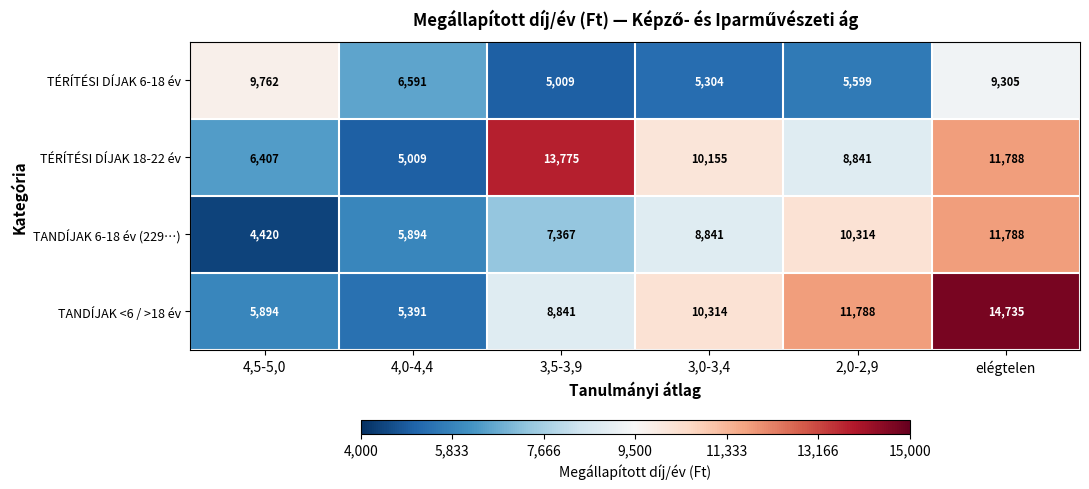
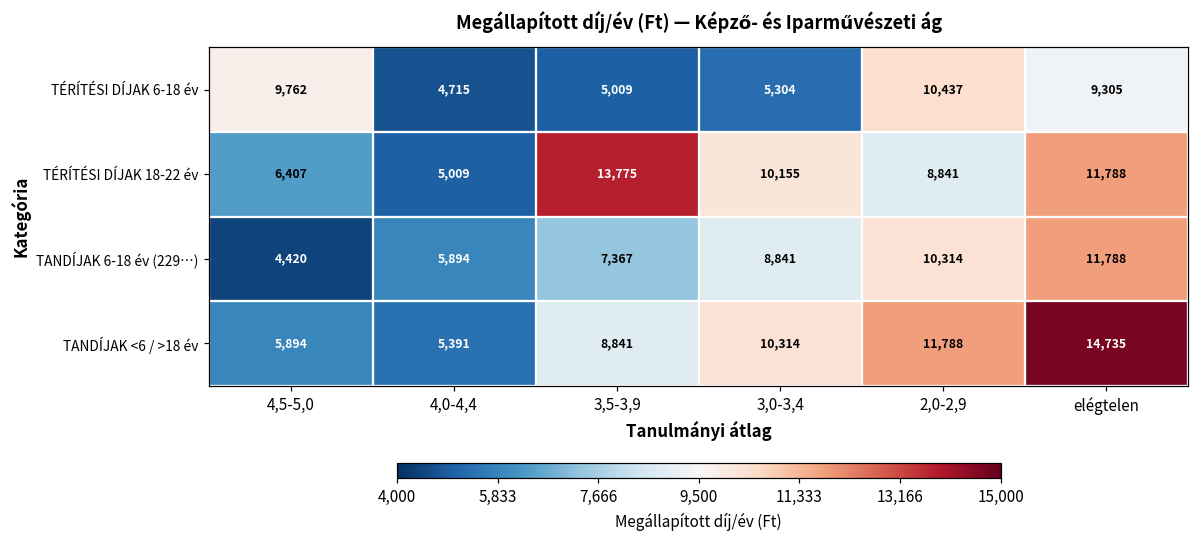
  {
    "TÉRÍTÉSI DÍJAK 6-18 év": {
      "4,5-5,0": "9,762",
-     "4,0-4,4": "6,591",
+     "4,0-4,4": "4,715",
      "3,5-3,9": "5,009",
      "3,0-3,4": "5,304",
-     "2,0-2,9": "5,599",
+     "2,0-2,9": "10,437",
      "elégtelen": "9,305"
    },
    "TÉRÍTÉSI DÍJAK 18-22 év": {
      "4,5-5,0": "6,407",
      "4,0-4,4": "5,009",
      "3,5-3,9": "13,775",
      "3,0-3,4": "10,155",
      "2,0-2,9": "8,841",
      "elégtelen": "11,788"
    },
    "TANDÍJAK 6-18 év (229…)": {
      "4,5-5,0": "4,420",
      "4,0-4,4": "5,894",
      "3,5-3,9": "7,367",
      "3,0-3,4": "8,841",
      "2,0-2,9": "10,314",
      "elégtelen": "11,788"
    },
    "TANDÍJAK <6 / >18 év": {
      "4,5-5,0": "5,894",
      "4,0-4,4": "5,391",
      "3,5-3,9": "8,841",
      "3,0-3,4": "10,314",
      "2,0-2,9": "11,788",
      "elégtelen": "14,735"
    }
  }
